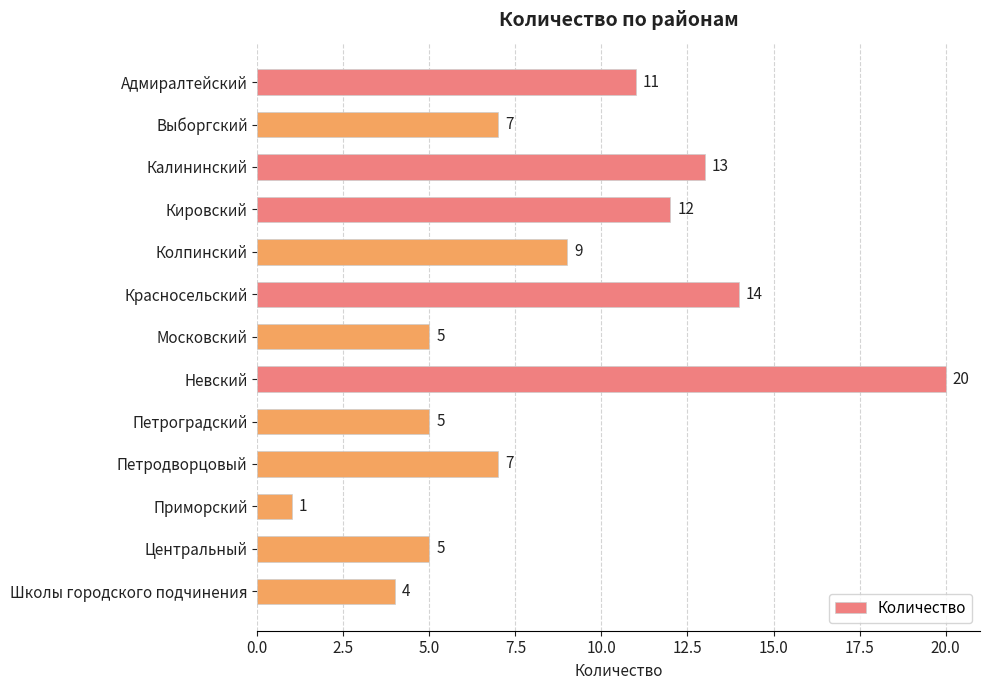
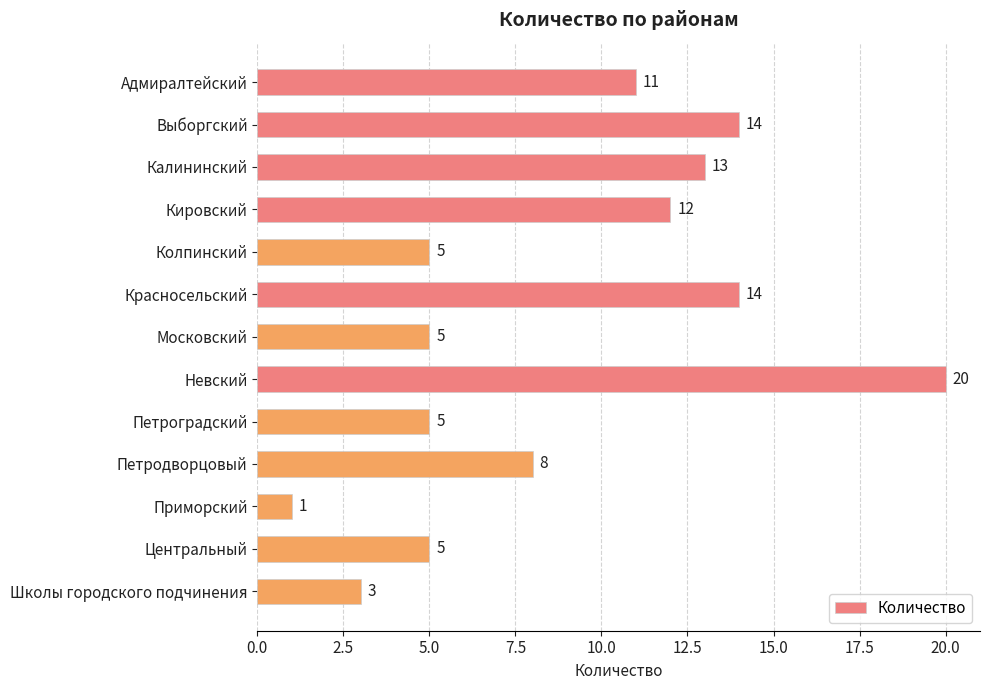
  {
    "Адмиралтейский": 11,
-   "Выборгский": 7,
+   "Выборгский": 14,
    "Калининский": 13,
    "Кировский": 12,
-   "Колпинский": 9,
+   "Колпинский": 5,
    "Красносельский": 14,
    "Московский": 5,
    "Невский": 20,
    "Петроградский": 5,
-   "Петродворцовый": 7,
+   "Петродворцовый": 8,
    "Приморский": 1,
    "Центральный": 5,
-   "Школы городского подчинения": 4
+   "Школы городского подчинения": 3
  }
